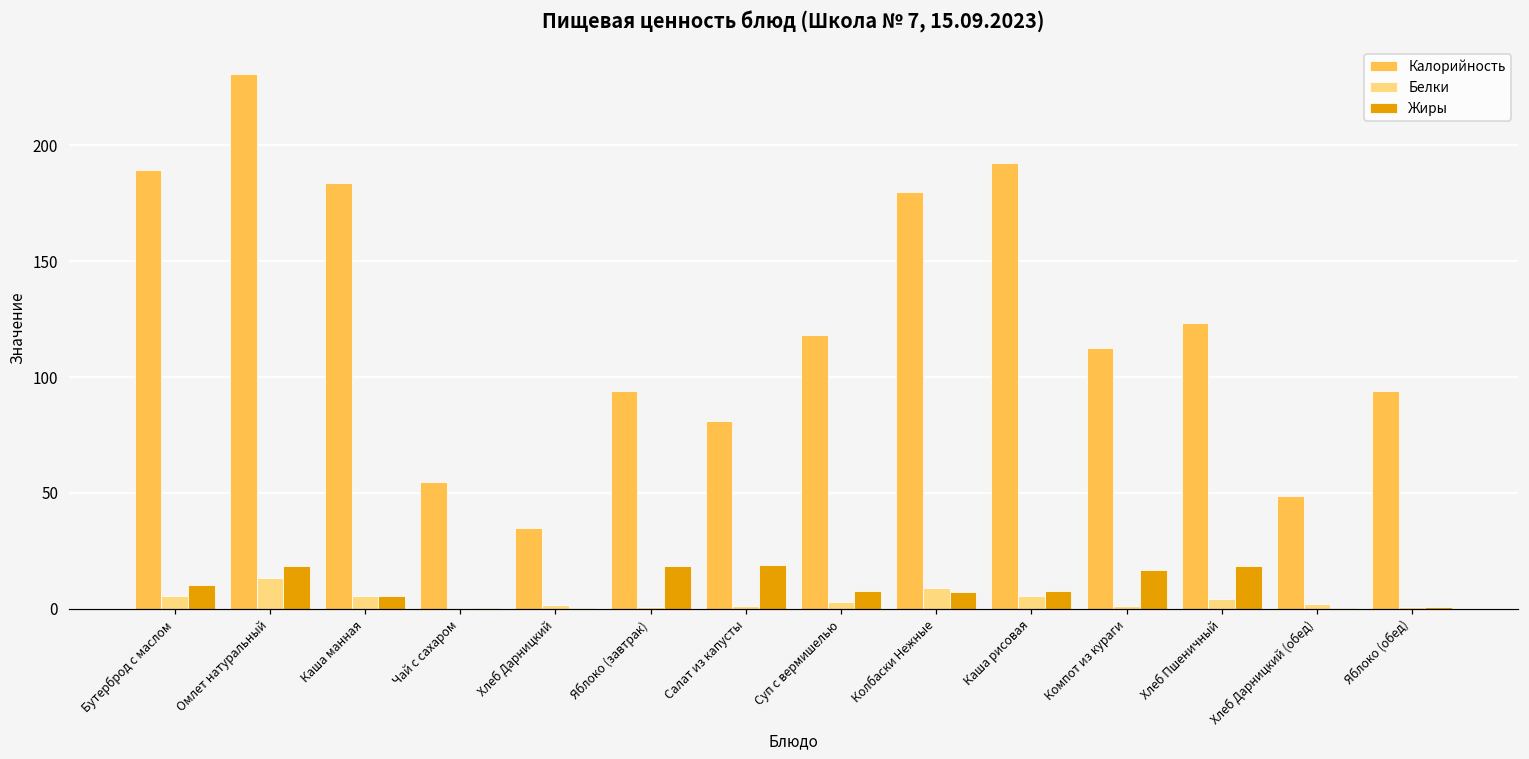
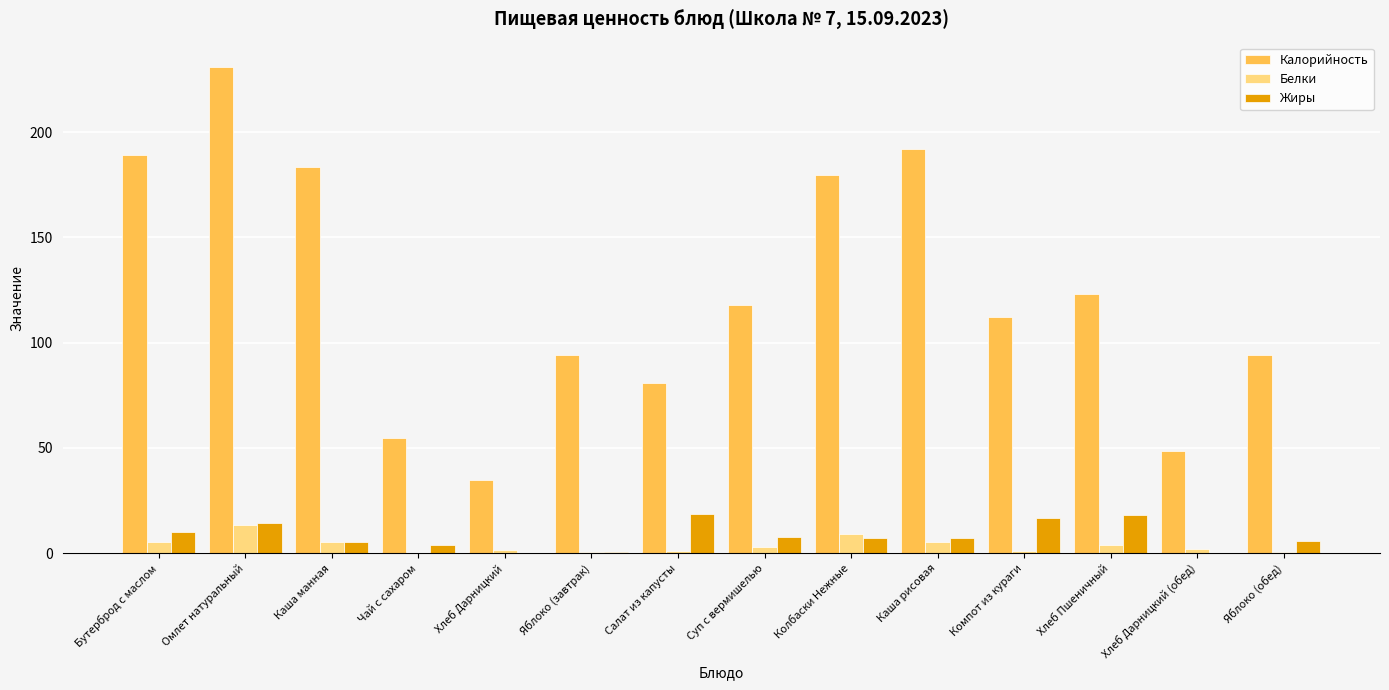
  {
    "Жиры": {
      "Бутерброд с маслом": 10,
-     "Омлет натуральный": 18,
+     "Омлет натуральный": 14,
      "Каша манная": 6,
-     "Чай с сахаром": 0,
-     "Яблоко (завтрак)": 18,
+     "Чай с сахаром": 4,
+     "Яблоко (завтрак)": 1,
      "Салат из капусты": 19,
      "Суп с вермишелью": 7,
      "Колбаски Нежные": 7,
      "Каша рисовая": 7,
      "Компот из кураги": 17,
      "Хлеб Пшеничный": 18,
-     "Яблоко (обед)": 1
+     "Яблоко (обед)": 6
    }
  }
